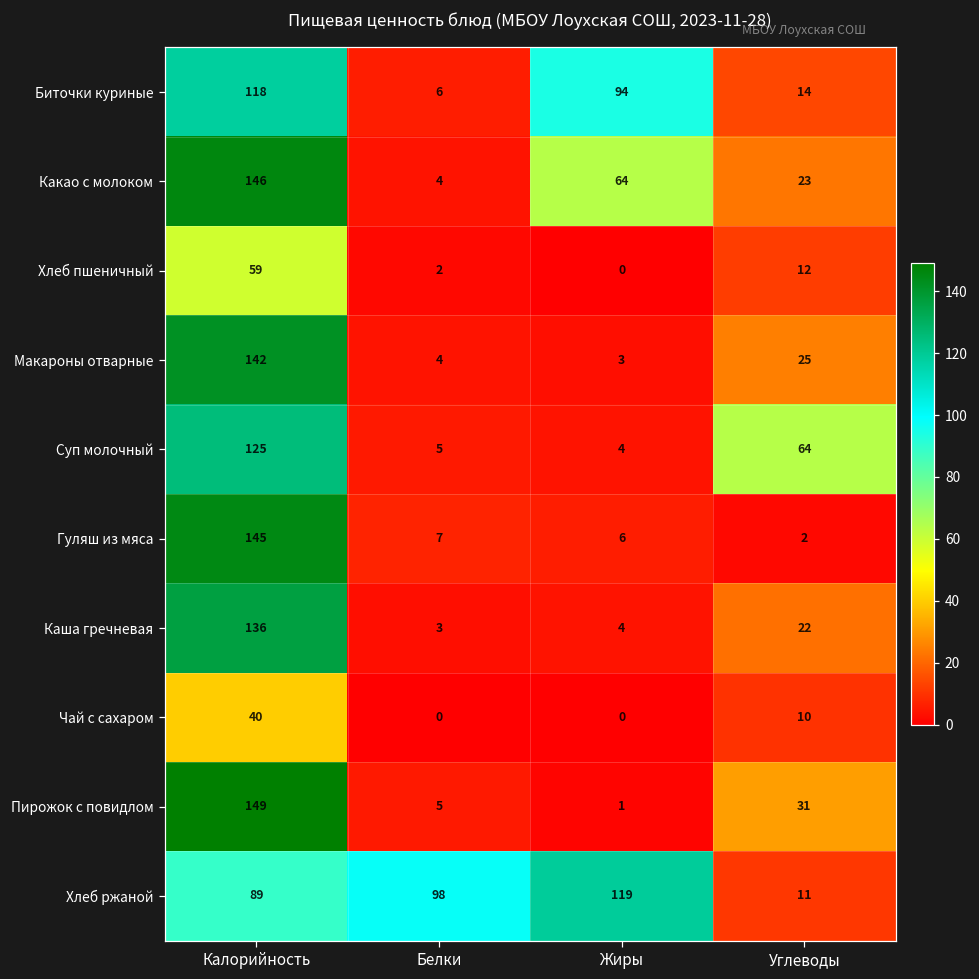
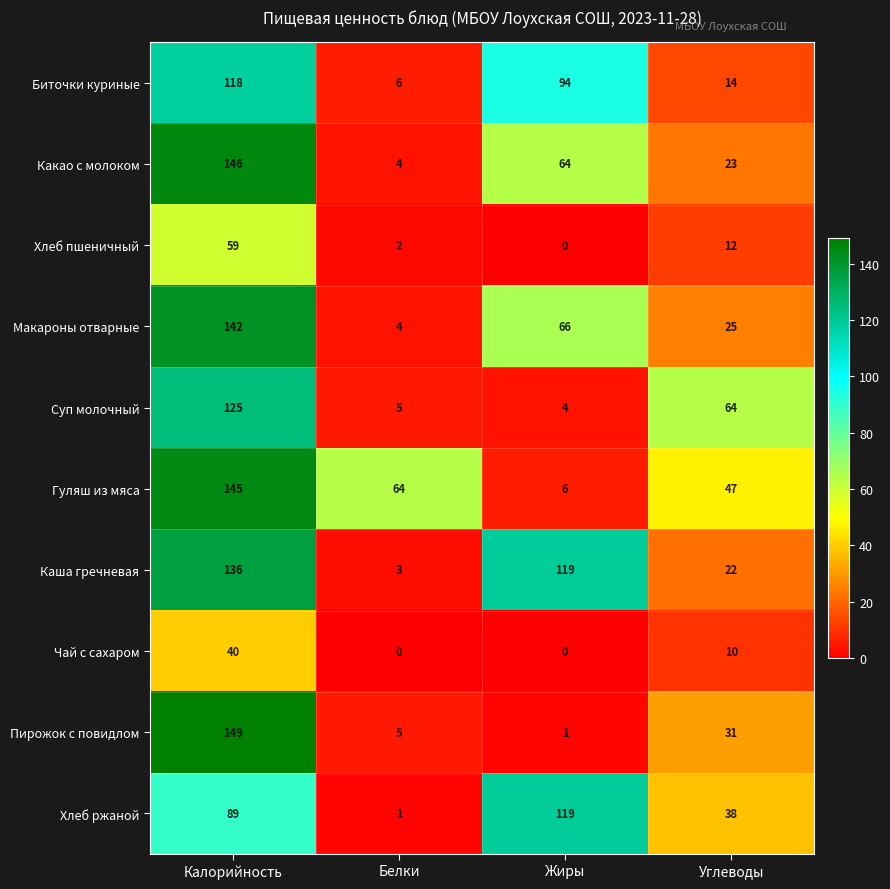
  {
    "Биточки куриные": {
      "Калорийность": 118,
      "Белки": 6,
      "Жиры": 94,
      "Углеводы": 14
    },
    "Какао с молоком": {
      "Калорийность": 146,
      "Белки": 4,
      "Жиры": 64,
      "Углеводы": 23
    },
    "Хлеб пшеничный": {
      "Калорийность": 59,
      "Белки": 2,
      "Жиры": 0,
      "Углеводы": 12
    },
    "Макароны отварные": {
      "Калорийность": 142,
      "Белки": 4,
-     "Жиры": 3,
+     "Жиры": 66,
      "Углеводы": 25
    },
    "Суп молочный": {
      "Калорийность": 125,
      "Белки": 5,
      "Жиры": 4,
      "Углеводы": 64
    },
    "Гуляш из мяса": {
      "Калорийность": 145,
-     "Белки": 7,
+     "Белки": 64,
      "Жиры": 6,
-     "Углеводы": 2
+     "Углеводы": 47
    },
    "Каша гречневая": {
      "Калорийность": 136,
      "Белки": 3,
-     "Жиры": 4,
+     "Жиры": 119,
      "Углеводы": 22
    },
    "Чай с сахаром": {
      "Калорийность": 40,
      "Белки": 0,
      "Жиры": 0,
      "Углеводы": 10
    },
    "Пирожок с повидлом": {
      "Калорийность": 149,
      "Белки": 5,
      "Жиры": 1,
      "Углеводы": 31
    },
    "Хлеб ржаной": {
      "Калорийность": 89,
-     "Белки": 98,
+     "Белки": 1,
      "Жиры": 119,
-     "Углеводы": 11
+     "Углеводы": 38
    }
  }
